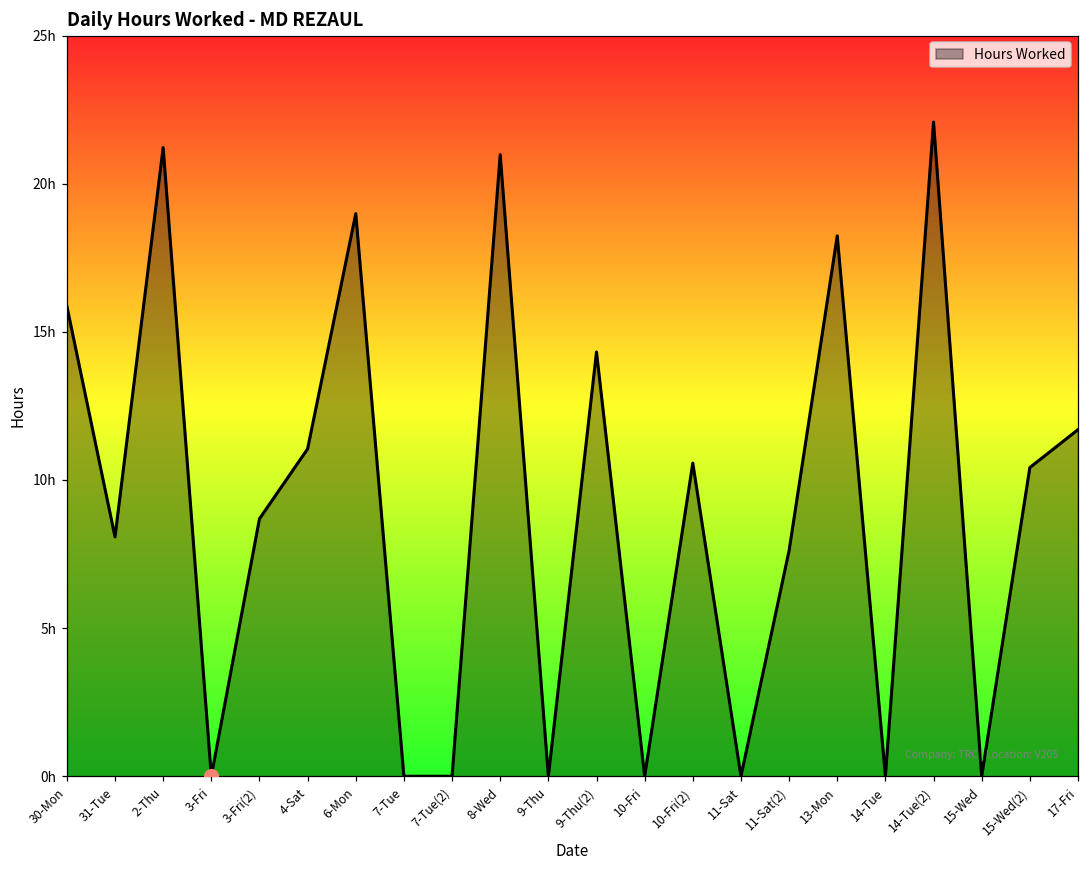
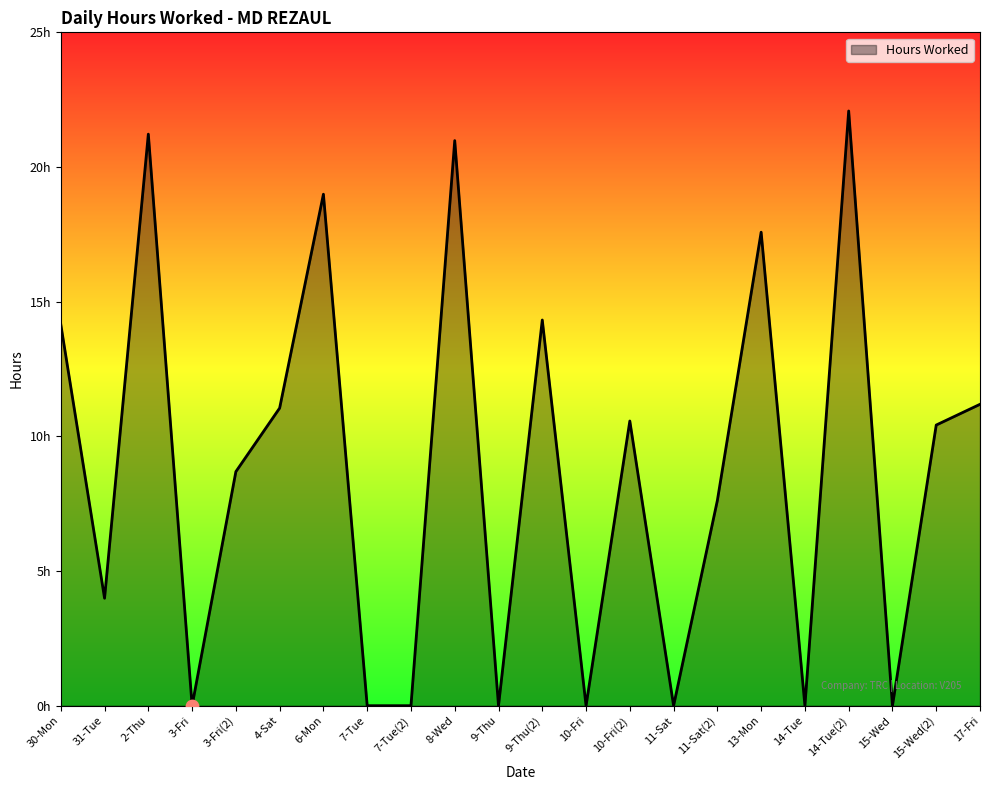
  {
    "Hours Worked": {
-     "30-Mon": "15.9h",
-     "31-Tue": "8.1h",
+     "30-Mon": "14.2h",
+     "31-Tue": "4.0h",
      "2-Thu": "21.2h",
      "3-Fri(2)": "8.7h",
      "4-Sat": "11.1h",
      "6-Mon": "19.0h",
      "7-Tue": "0.0h",
      "7-Tue(2)": "0.0h",
      "8-Wed": "21.0h",
      "9-Thu": "0.0h",
      "9-Thu(2)": "14.3h",
      "10-Fri": "0.0h",
      "10-Fri(2)": "10.6h",
      "11-Sat": "0.0h",
      "11-Sat(2)": "7.6h",
-     "13-Mon": "18.2h",
+     "13-Mon": "17.6h",
      "14-Tue": "0.0h",
      "14-Tue(2)": "22.1h",
      "15-Wed": "0.0h",
      "15-Wed(2)": "10.4h",
-     "17-Fri": "11.7h"
+     "17-Fri": "11.2h"
    }
  }
